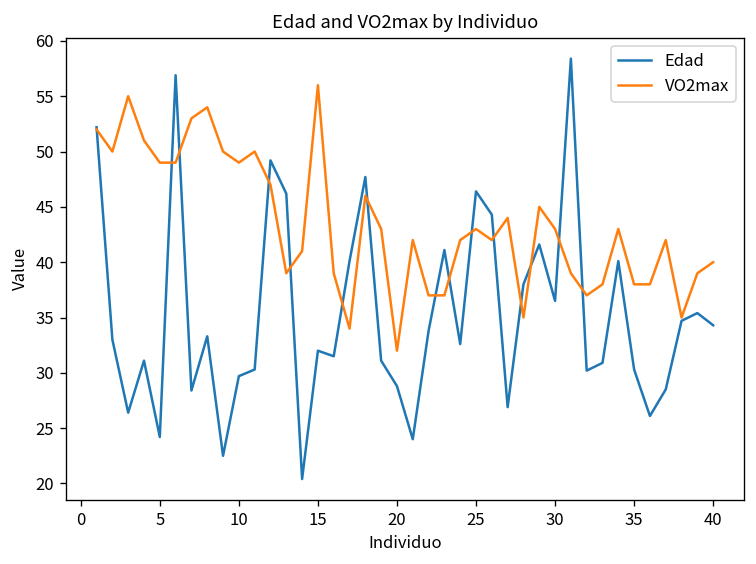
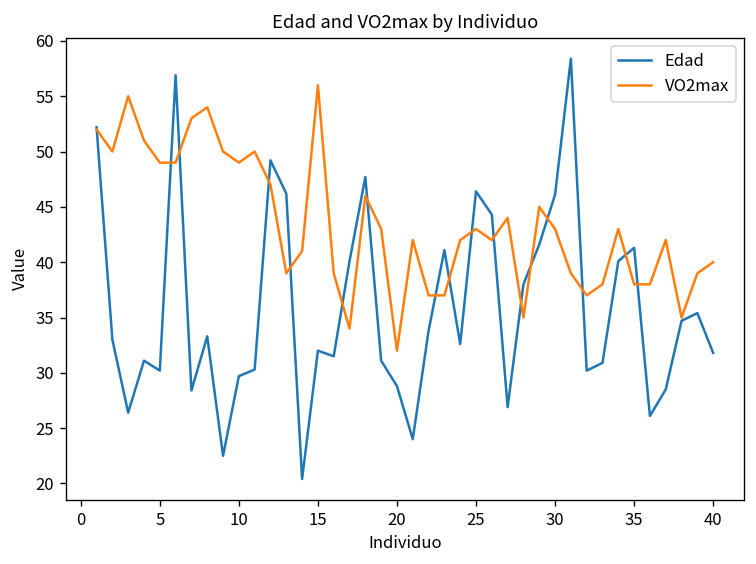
  {
    "Edad": {
-     "5": 24,
+     "5": 30,
      "10": 30,
      "15": 32,
      "20": 29,
      "25": 46,
-     "30": 37,
-     "35": 30,
-     "40": 34
+     "30": 46,
+     "35": 41,
+     "40": 32
    },
    "VO2max": {
      "5": 49,
      "10": 49,
      "15": 56,
      "20": 32,
      "25": 43,
      "30": 43,
      "35": 38,
      "40": 40
    }
  }
